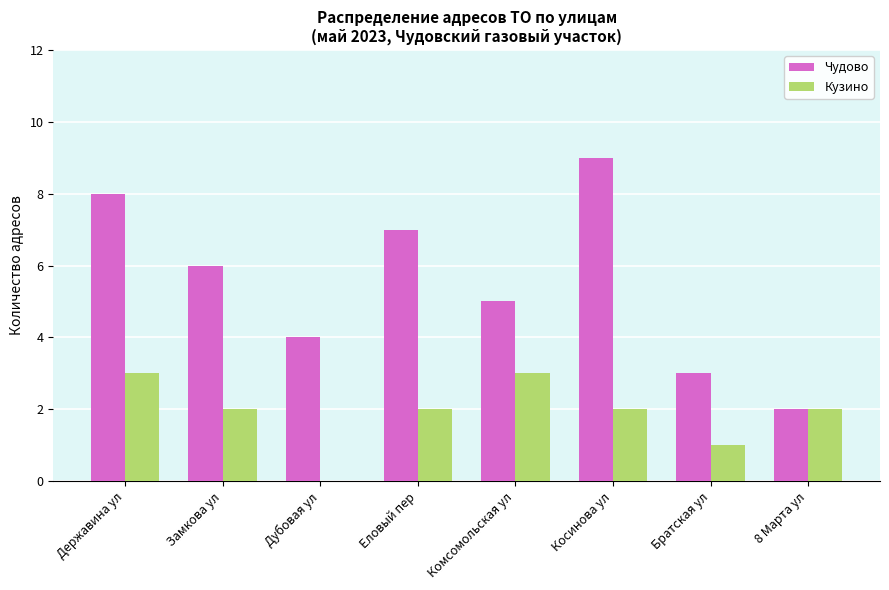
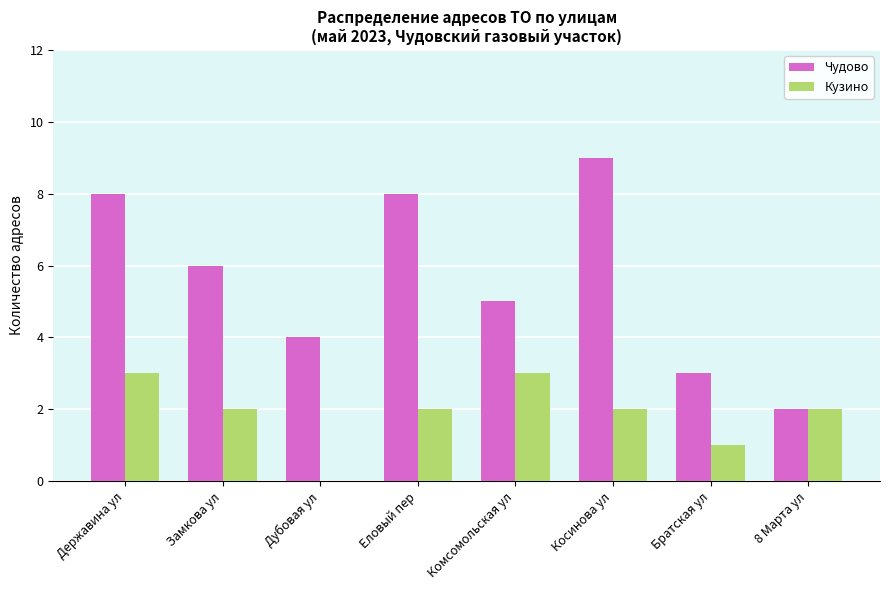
  {
    "Чудово": {
      "Державина ул": 8,
      "Замкова ул": 6,
      "Дубовая ул": 4,
-     "Еловый пер": 7,
+     "Еловый пер": 8,
      "Комсомольская ул": 5,
      "Косинова ул": 9,
      "Братская ул": 3,
      "8 Марта ул": 2
    },
    "Кузино": {
      "Державина ул": 3,
      "Замкова ул": 2,
      "Дубовая ул": 0,
      "Еловый пер": 2,
      "Комсомольская ул": 3,
      "Косинова ул": 2,
      "Братская ул": 1,
      "8 Марта ул": 2
    }
  }
